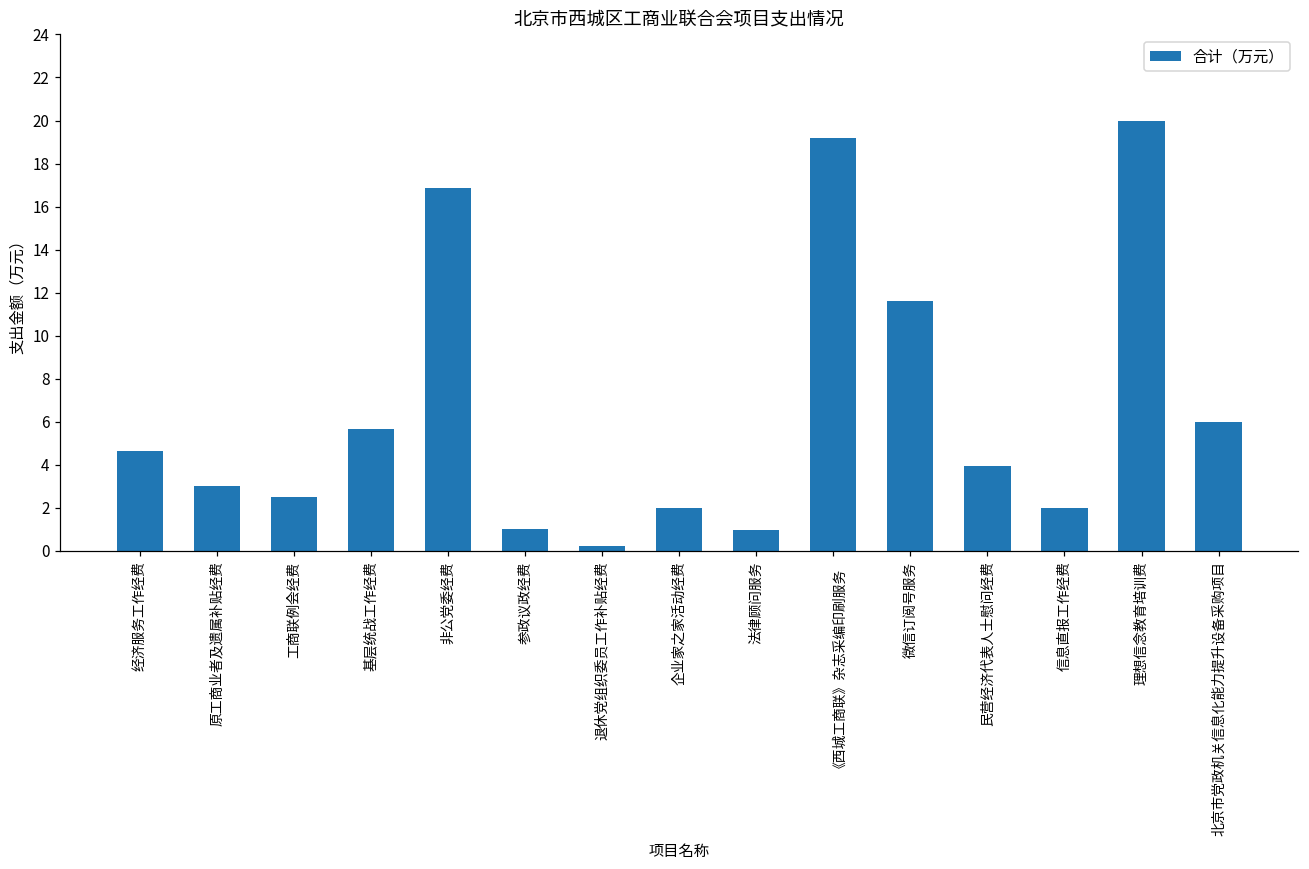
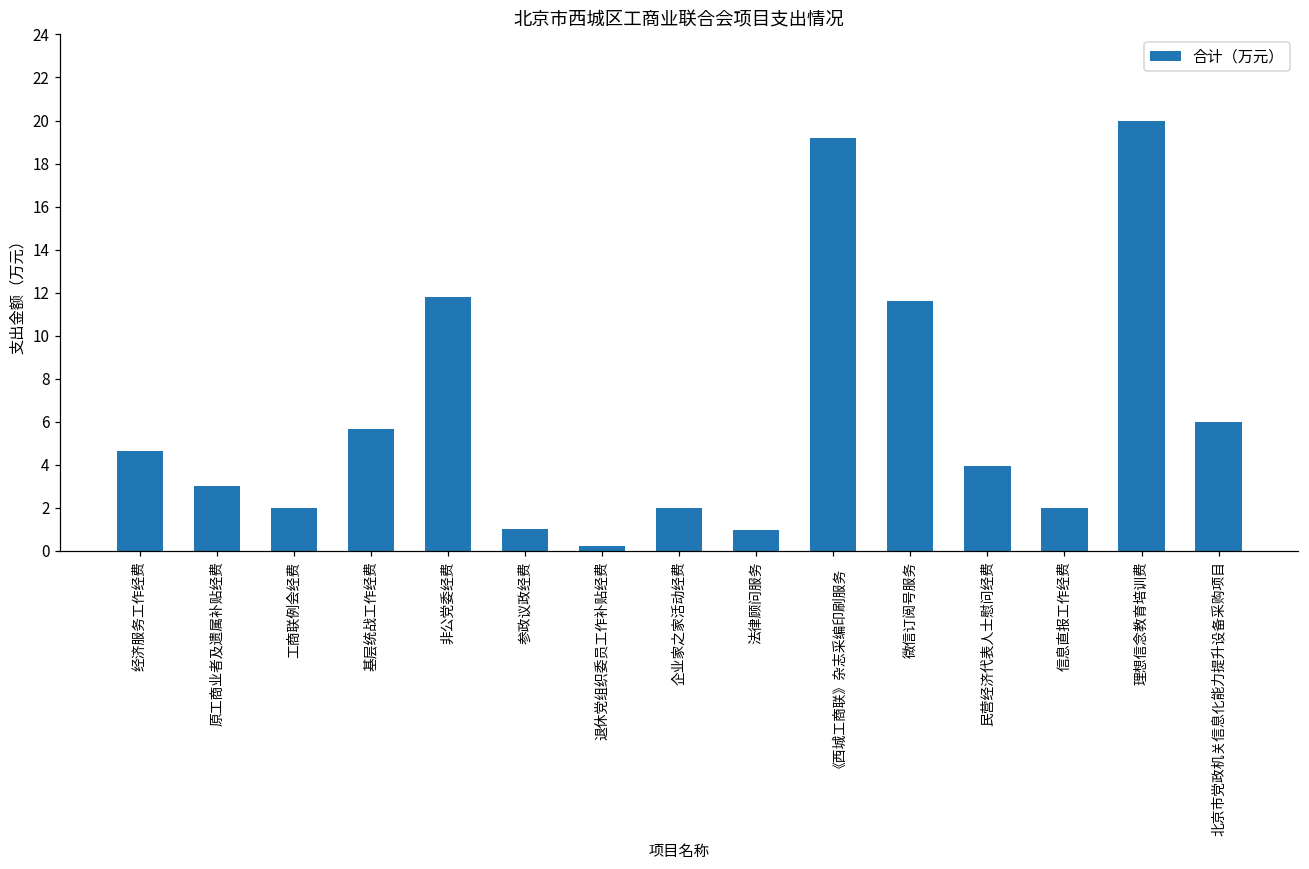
  {
    "经济服务工作经费": 4.6,
    "原工商业者及遗属补贴经费": 3.0,
-   "工商联例会经费": 2.5,
+   "工商联例会经费": 2.0,
    "基层统战工作经费": 5.7,
-   "非公党委经费": 16.9,
+   "非公党委经费": 11.8,
    "参政议政经费": 1.0,
    "退休党组织委员工作补贴经费": 0.2,
    "企业家之家活动经费": 2.0,
    "法律顾问服务": 1.0,
    "《西城工商联》杂志采编印刷服务": 19.2,
    "微信订阅号服务": 11.6,
    "民营经济代表人士慰问经费": 3.9,
    "信息直报工作经费": 2.0,
    "理想信念教育培训费": 20.0,
    "北京市党政机关信息化能力提升设备采购项目": 6.0
  }
